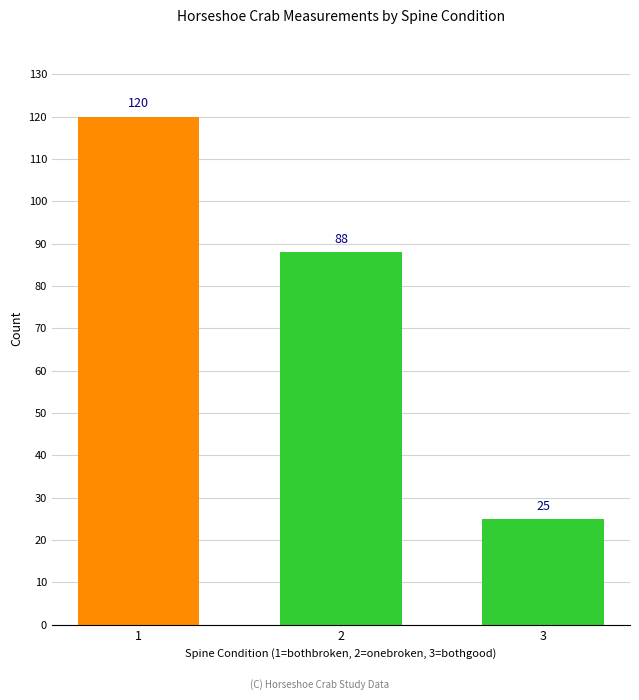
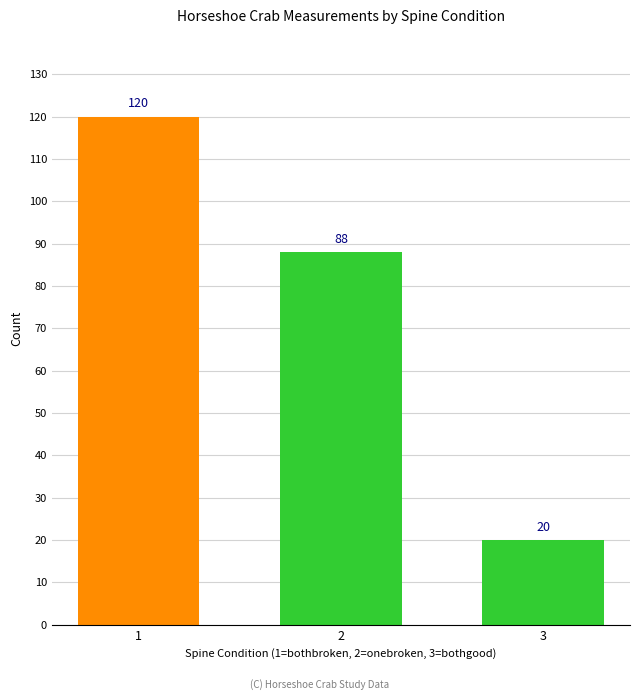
  {
    "1": 120,
    "2": 88,
-   "3": 25
+   "3": 20
  }
